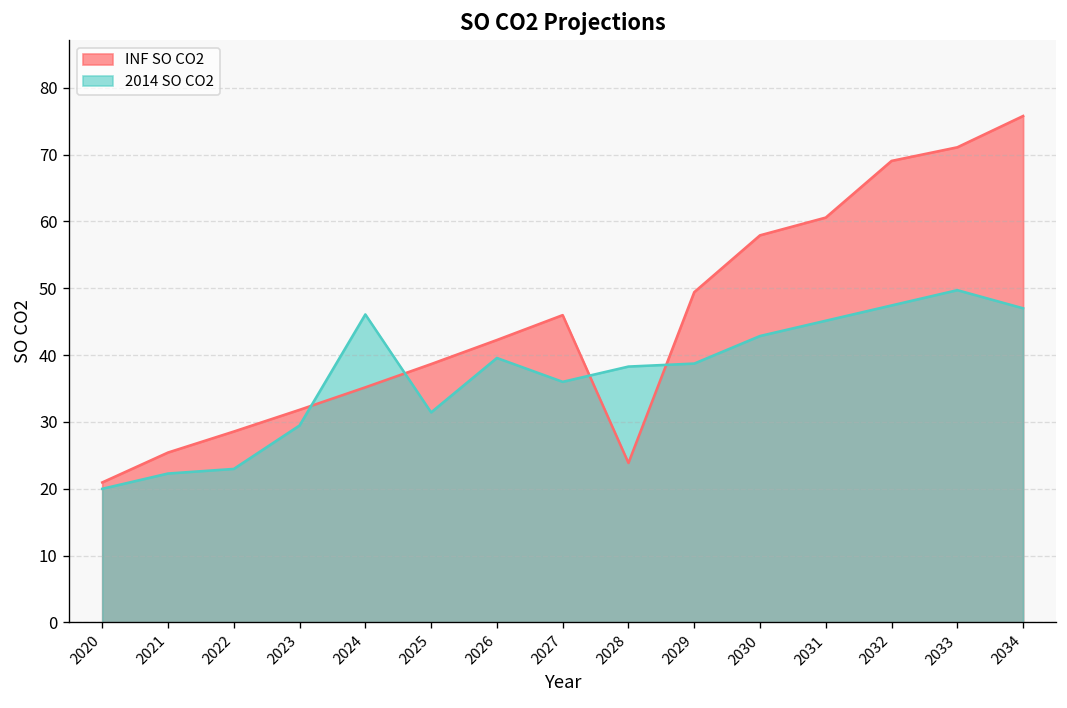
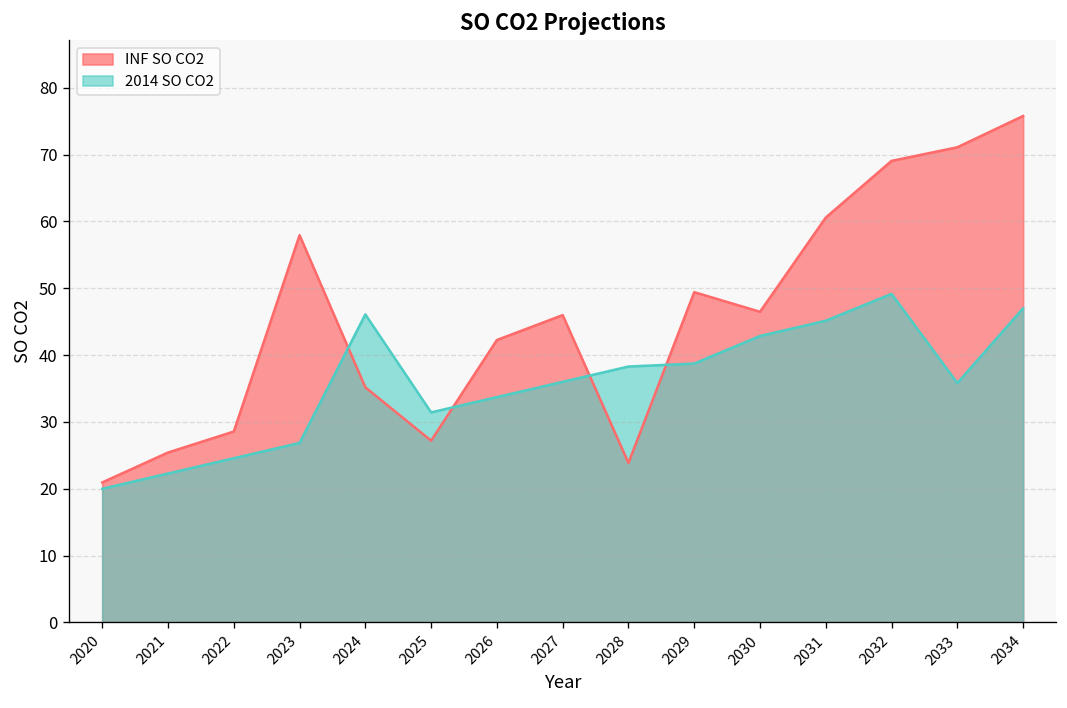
  {
    "INF SO CO2": {
      "2020": 21,
      "2021": 25,
      "2022": 29,
-     "2023": 32,
+     "2023": 58,
      "2024": 35,
-     "2025": 39,
+     "2025": 27,
      "2026": 42,
      "2027": 46,
      "2028": 24,
      "2029": 49,
-     "2030": 58,
+     "2030": 46,
      "2031": 61,
      "2032": 69,
      "2033": 71,
      "2034": 76
    },
    "2014 SO CO2": {
      "2020": 20,
      "2021": 22,
-     "2022": 23,
-     "2023": 29,
+     "2022": 25,
+     "2023": 27,
      "2024": 46,
      "2025": 31,
-     "2026": 40,
+     "2026": 34,
      "2027": 36,
      "2028": 38,
      "2029": 39,
      "2030": 43,
      "2031": 45,
-     "2032": 47,
-     "2033": 50,
+     "2032": 49,
+     "2033": 36,
      "2034": 47
    }
  }
